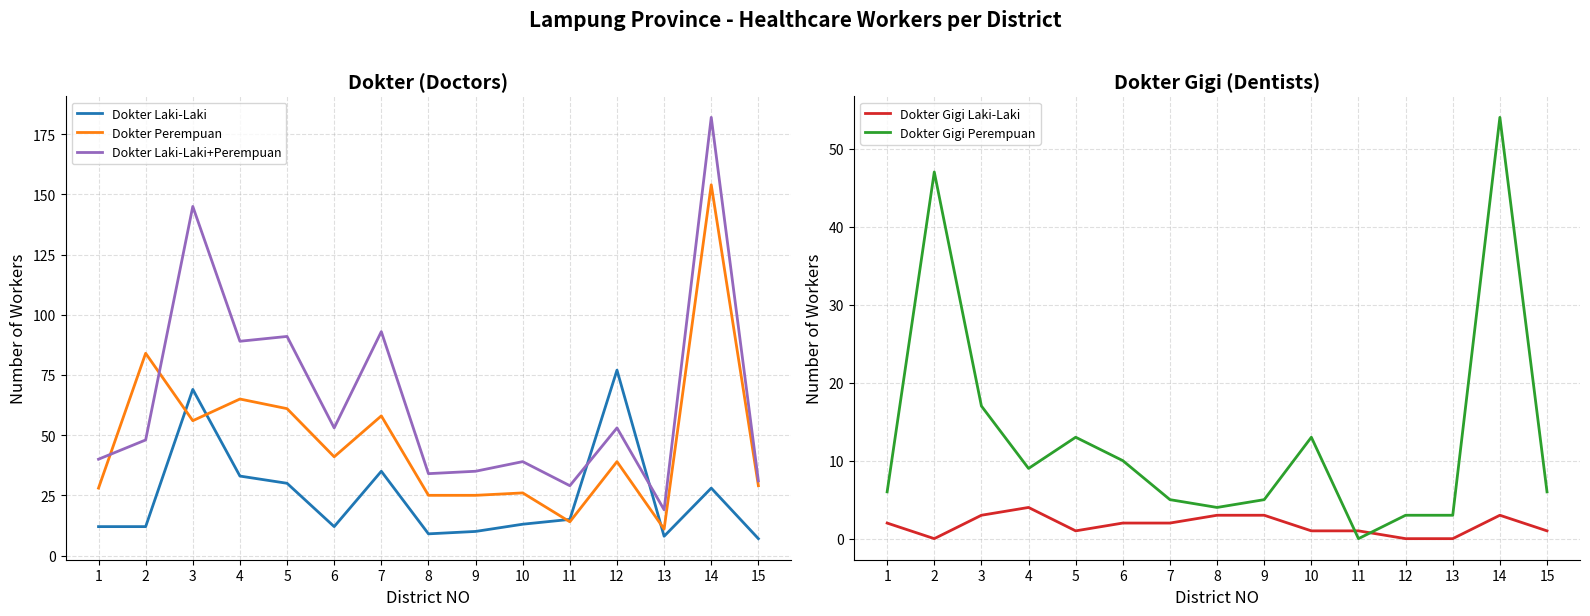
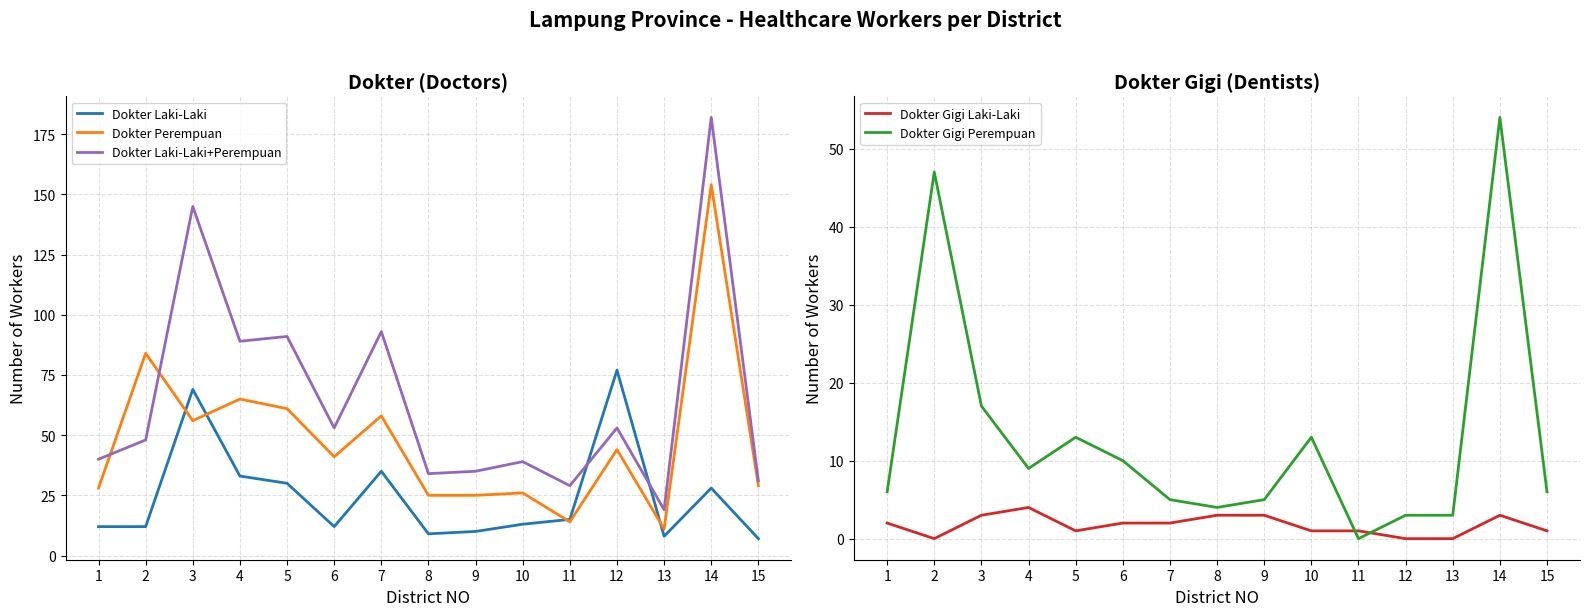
  {
    "Dokter (Doctors)": {
      "Dokter Laki-Laki": {
        "1": 12,
        "2": 12,
        "3": 69,
        "4": 33,
        "5": 30,
        "6": 12,
        "7": 35,
        "8": 9,
        "9": 10,
        "10": 13,
        "12": 77,
        "13": 8,
        "14": 28,
        "15": 7
      },
      "Dokter Perempuan": {
        "1": 28,
        "2": 84,
        "3": 56,
        "4": 65,
        "5": 61,
        "6": 41,
        "7": 58,
        "8": 25,
        "9": 25,
        "10": 26,
-       "12": 39,
+       "12": 44,
        "13": 11,
        "14": 154,
        "15": 29
      },
      "Dokter Laki-Laki+Perempuan": {
        "1": 40,
        "2": 48,
        "3": 145,
        "4": 89,
        "5": 91,
        "6": 53,
        "7": 93,
        "8": 34,
        "9": 35,
        "10": 39,
        "11": 29,
        "12": 53,
        "13": 19,
        "14": 182,
        "15": 31
      }
    },
    "Dokter Gigi (Dentists)": {
      "Dokter Gigi Laki-Laki": {
        "1": 2,
        "2": 0,
        "3": 3,
        "4": 4,
        "5": 1,
        "6": 2,
        "7": 2,
        "8": 3,
        "9": 3,
        "10": 1,
        "11": 1,
        "12": 0,
        "13": 0,
        "14": 3,
        "15": 1
      },
      "Dokter Gigi Perempuan": {
        "1": 6,
        "2": 47,
        "3": 17,
        "4": 9,
        "5": 13,
        "6": 10,
        "7": 5,
        "8": 4,
        "9": 5,
        "10": 13,
        "11": 0,
        "12": 3,
        "13": 3,
        "14": 54,
        "15": 6
      }
    }
  }
